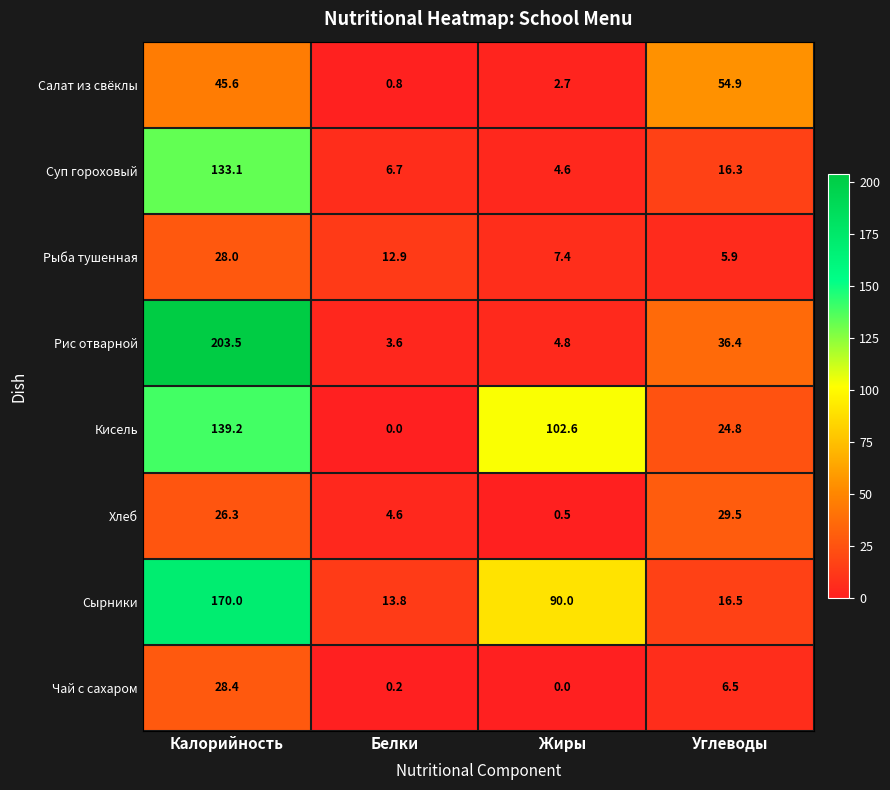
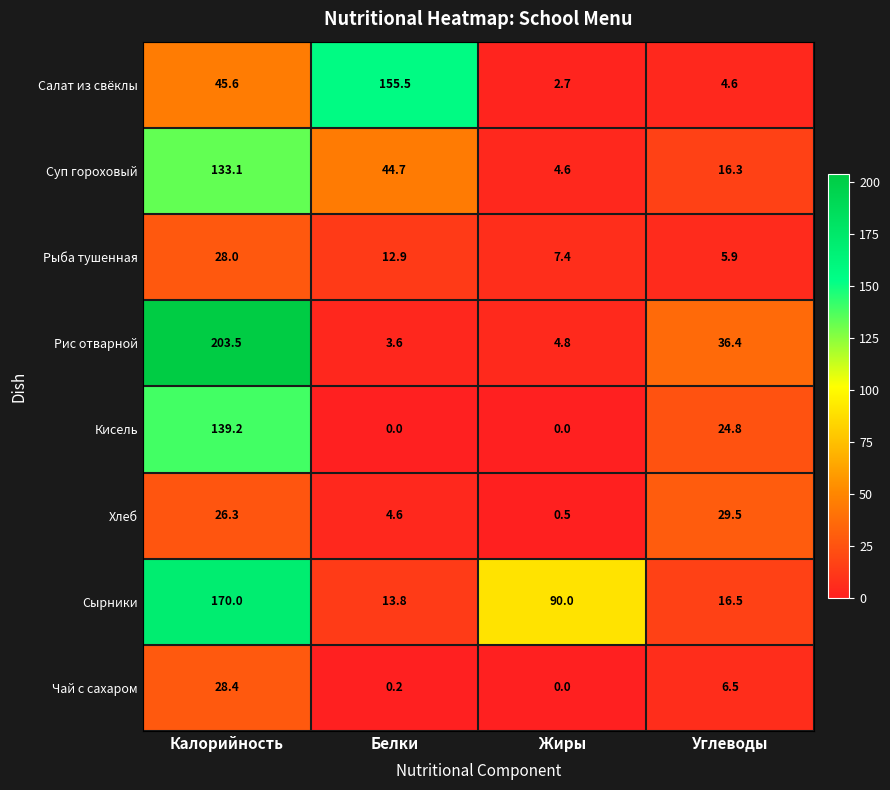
  {
    "Салат из свёклы": {
      "Калорийность": 45.6,
-     "Белки": 0.8,
+     "Белки": 155.5,
      "Жиры": 2.7,
-     "Углеводы": 54.9
+     "Углеводы": 4.6
    },
    "Суп гороховый": {
      "Калорийность": 133.1,
-     "Белки": 6.7,
+     "Белки": 44.7,
      "Жиры": 4.6,
      "Углеводы": 16.3
    },
    "Рыба тушенная": {
      "Калорийность": 28.0,
      "Белки": 12.9,
      "Жиры": 7.4,
      "Углеводы": 5.9
    },
    "Рис отварной": {
      "Калорийность": 203.5,
      "Белки": 3.6,
      "Жиры": 4.8,
      "Углеводы": 36.4
    },
    "Кисель": {
      "Калорийность": 139.2,
      "Белки": 0.0,
-     "Жиры": 102.6,
+     "Жиры": 0.0,
      "Углеводы": 24.8
    },
    "Хлеб": {
      "Калорийность": 26.3,
      "Белки": 4.6,
      "Жиры": 0.5,
      "Углеводы": 29.5
    },
    "Сырники": {
      "Калорийность": 170.0,
      "Белки": 13.8,
      "Жиры": 90.0,
      "Углеводы": 16.5
    },
    "Чай с сахаром": {
      "Калорийность": 28.4,
      "Белки": 0.2,
      "Жиры": 0.0,
      "Углеводы": 6.5
    }
  }
